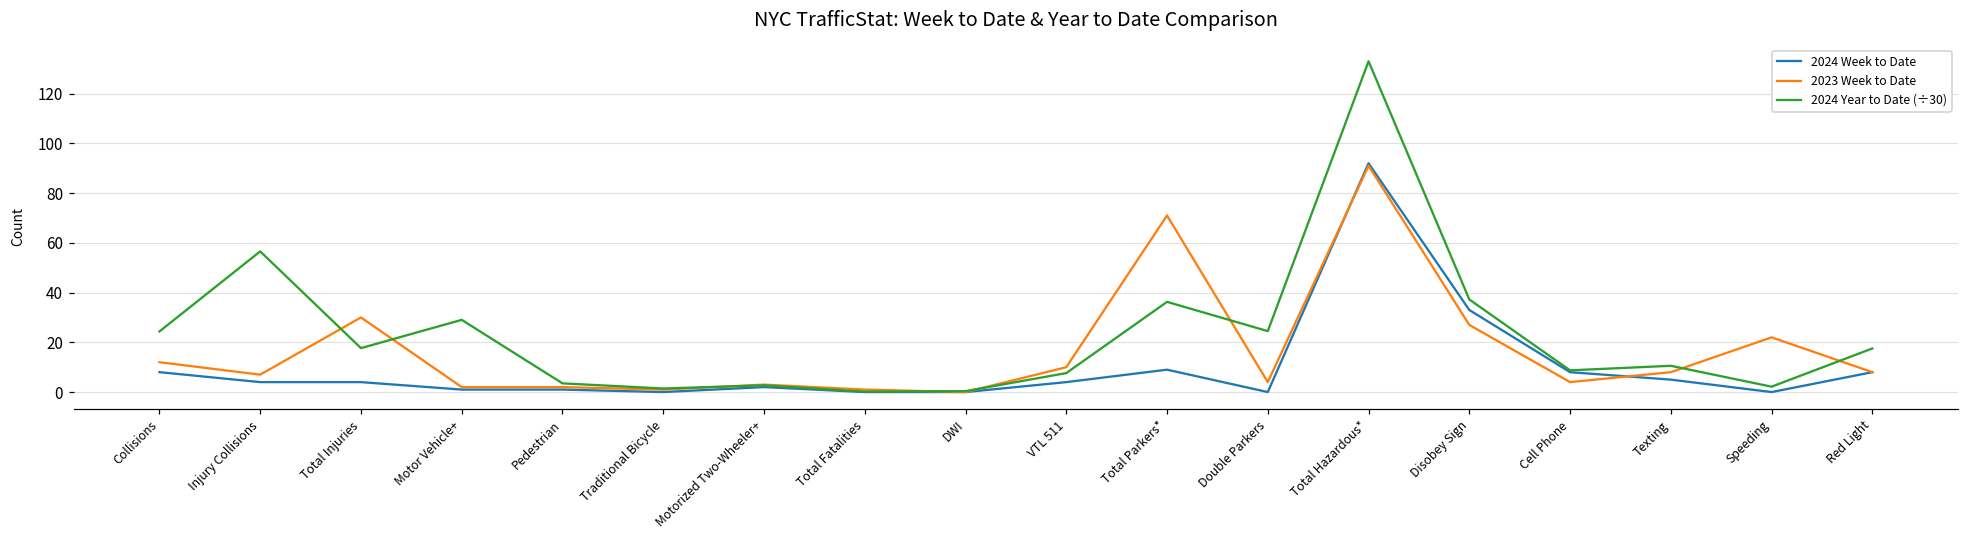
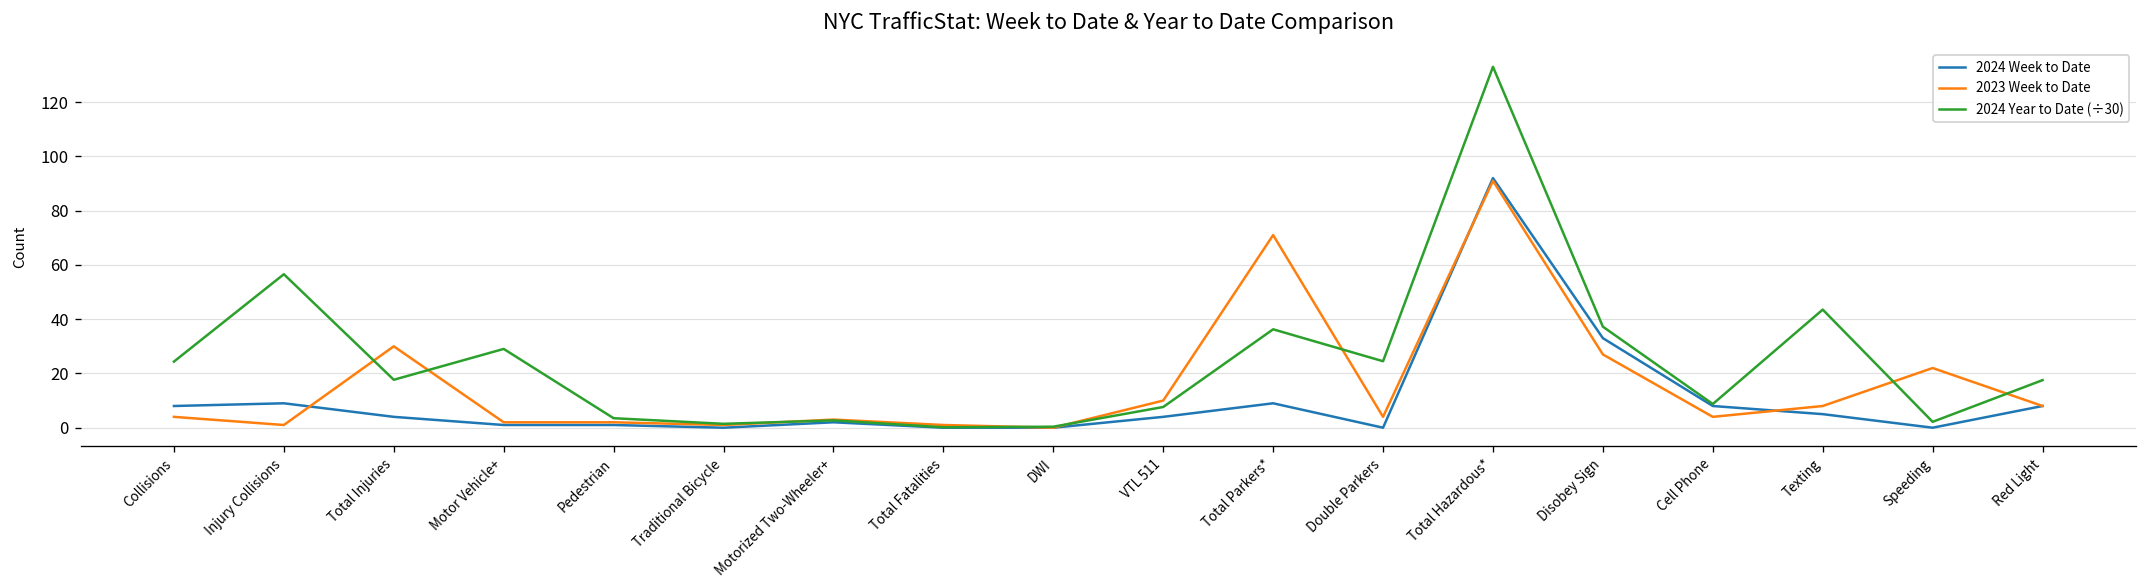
  {
    "2024 Week to Date": {
      "Collisions": 8,
-     "Injury Collisions": 4,
+     "Injury Collisions": 9,
      "Total Injuries": 4,
      "VTL 511": 4,
      "Total Parkers*": 9,
      "Double Parkers": 0,
      "Disobey Sign": 33,
      "Texting": 5,
      "Speeding": 0
    },
    "2023 Week to Date": {
-     "Collisions": 12,
-     "Injury Collisions": 7,
+     "Collisions": 4,
+     "Injury Collisions": 1,
      "Total Injuries": 30,
      "VTL 511": 10,
      "Total Parkers*": 71,
      "Double Parkers": 4,
      "Disobey Sign": 27,
      "Cell Phone": 4,
      "Texting": 8,
      "Speeding": 22
    },
    "2024 Year to Date (÷30)": {
      "Collisions": 24,
      "Injury Collisions": 57,
      "Total Injuries": 18,
      "Motor Vehicle+": 29,
      "Pedestrian": 4,
      "VTL 511": 8,
      "Total Parkers*": 36,
      "Double Parkers": 25,
      "Total Hazardous*": 133,
      "Disobey Sign": 37,
-     "Texting": 11,
+     "Texting": 44,
      "Speeding": 2,
      "Red Light": 18
    }
  }
